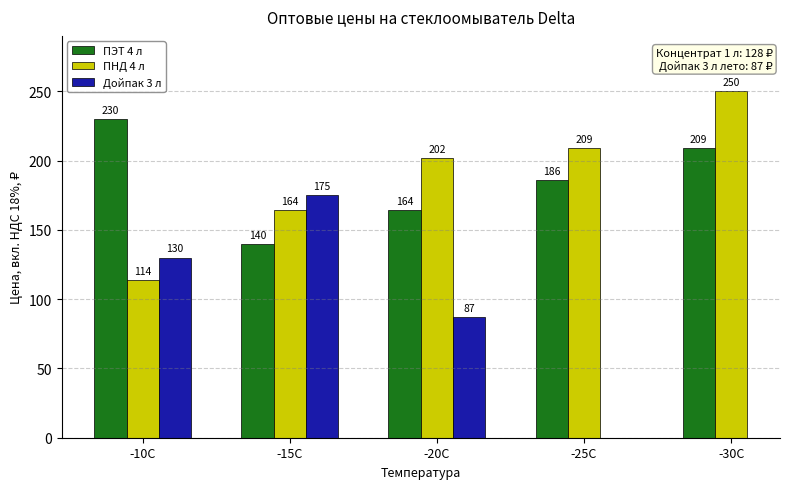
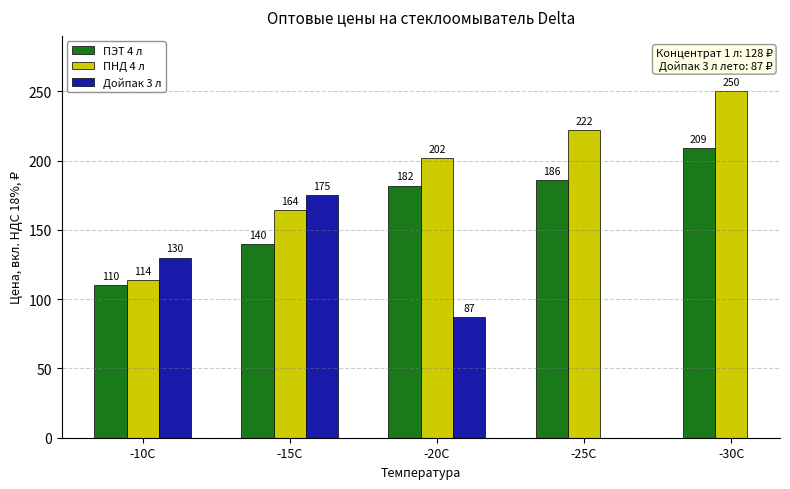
  {
    "ПЭТ 4 л": {
-     "-10С": 230,
+     "-10С": 110,
      "-15С": 140,
-     "-20С": 164,
+     "-20С": 182,
      "-25С": 186,
      "-30С": 209
    },
    "ПНД 4 л": {
      "-10С": 114,
      "-15С": 164,
      "-20С": 202,
-     "-25С": 209,
+     "-25С": 222,
      "-30С": 250
    }
  }
